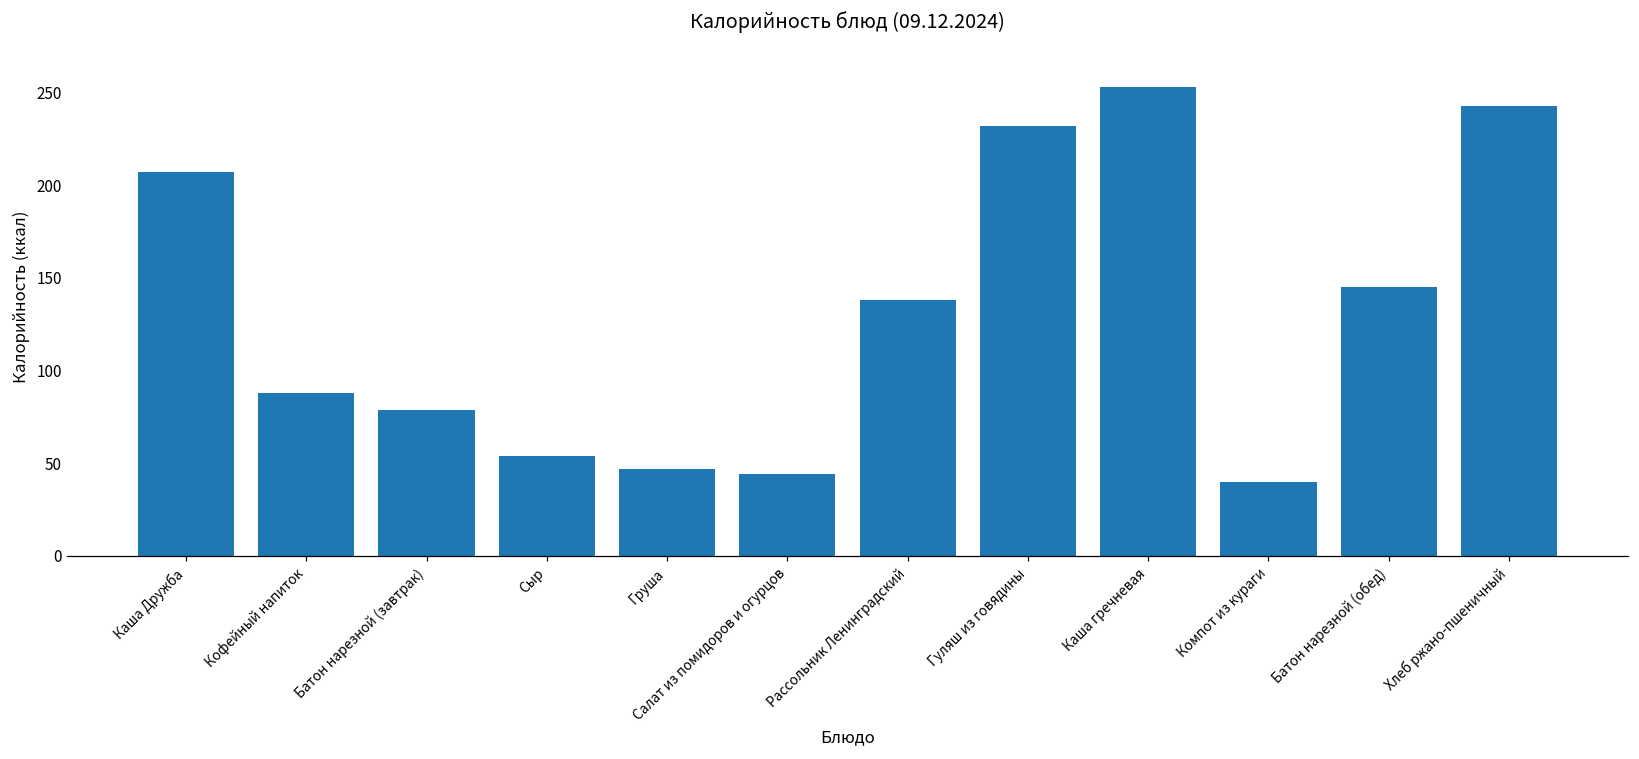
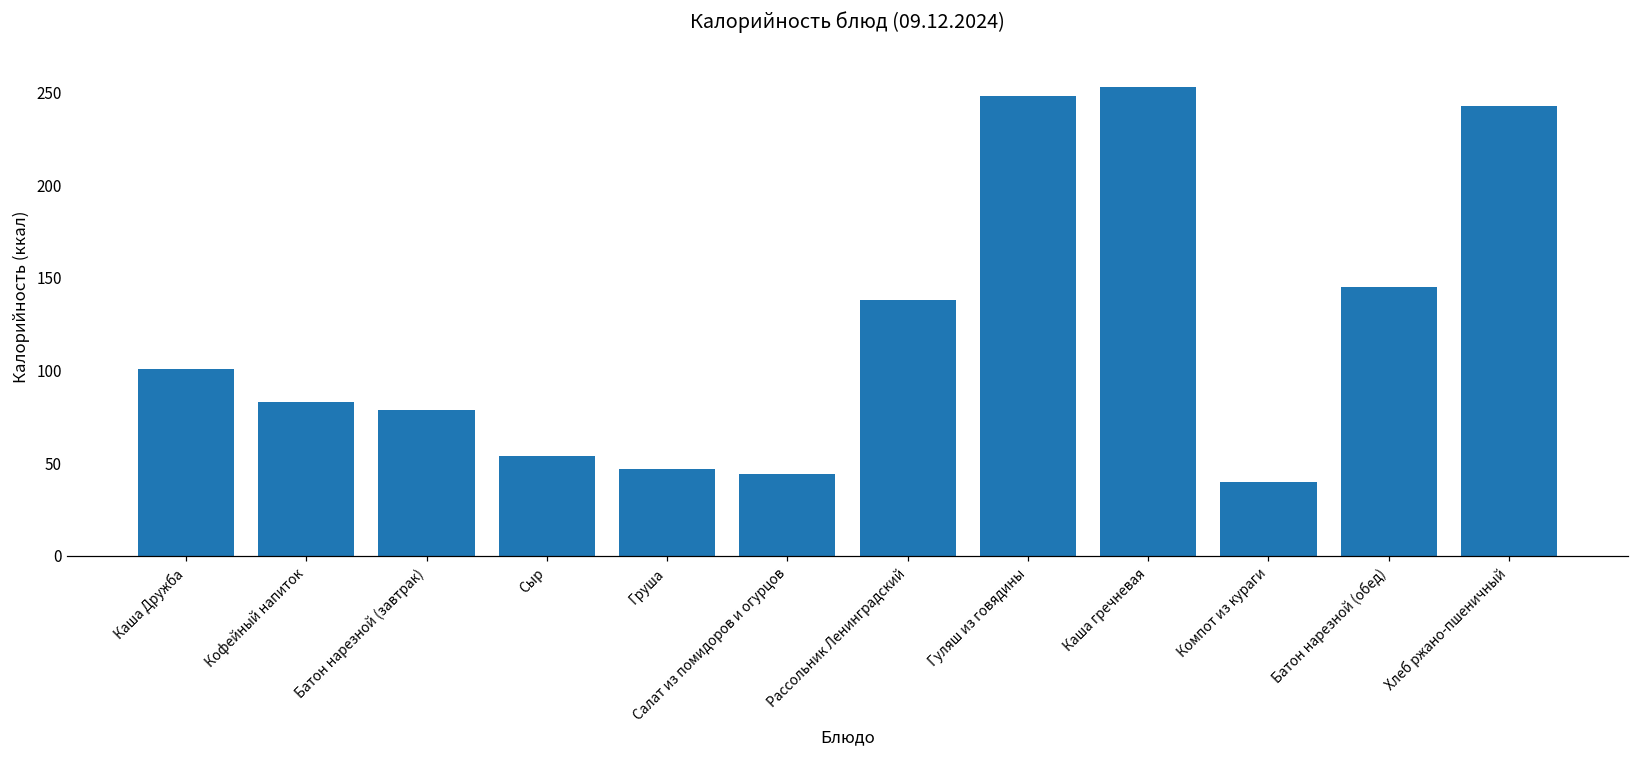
  {
-   "Каша Дружба": 207,
-   "Кофейный напиток": 88,
+   "Каша Дружба": 101,
+   "Кофейный напиток": 83,
    "Батон нарезной (завтрак)": 79,
    "Сыр": 54,
    "Груша": 47,
    "Салат из помидоров и огурцов": 44,
    "Рассольник Ленинградский": 138,
-   "Гуляш из говядины": 232,
+   "Гуляш из говядины": 248,
    "Каша гречневая": 253,
    "Компот из кураги": 40,
    "Батон нарезной (обед)": 145,
    "Хлеб ржано-пшеничный": 243
  }
